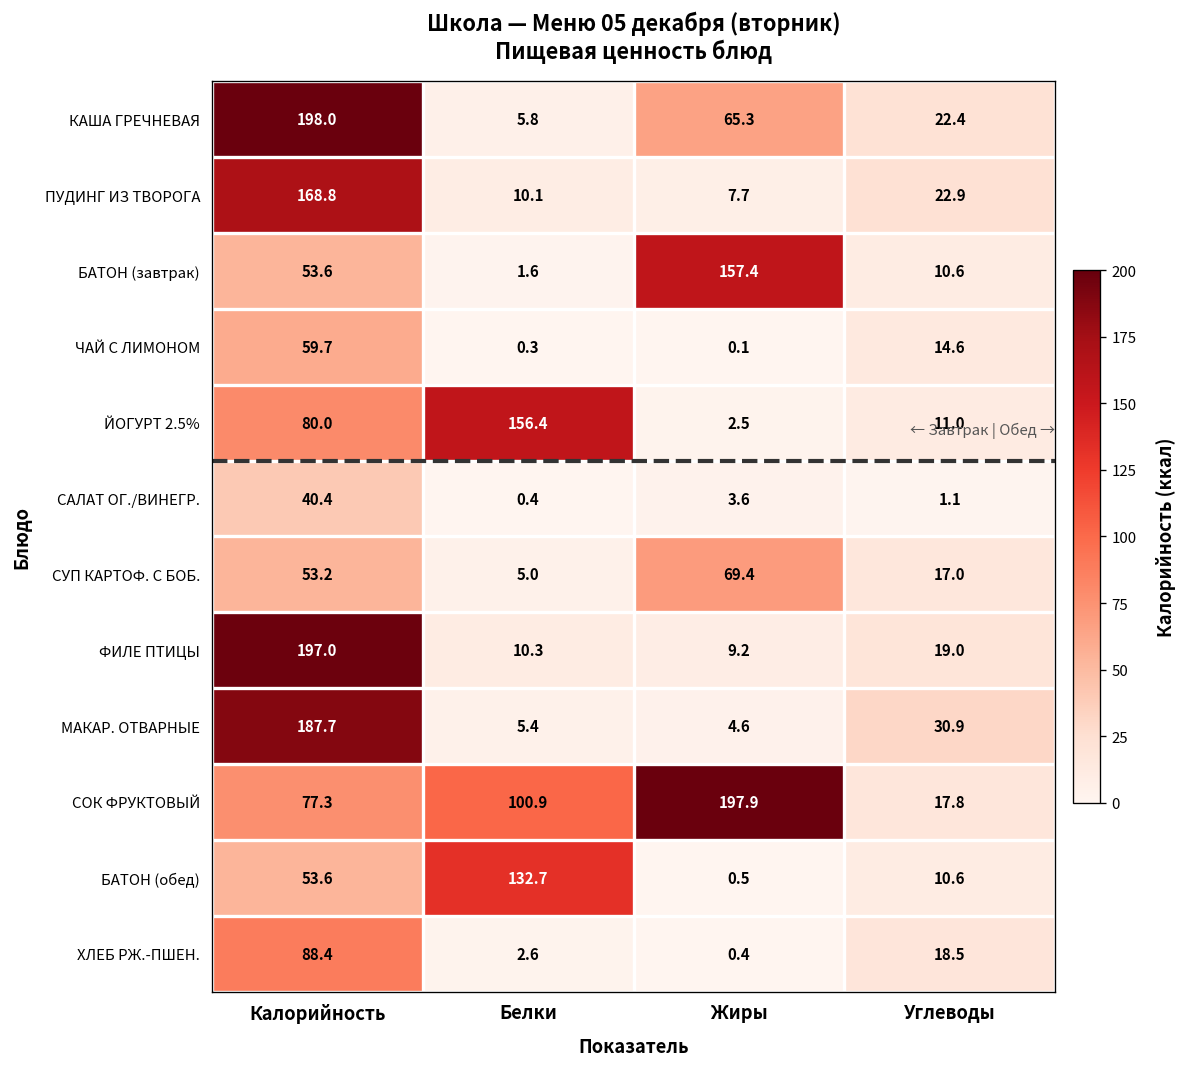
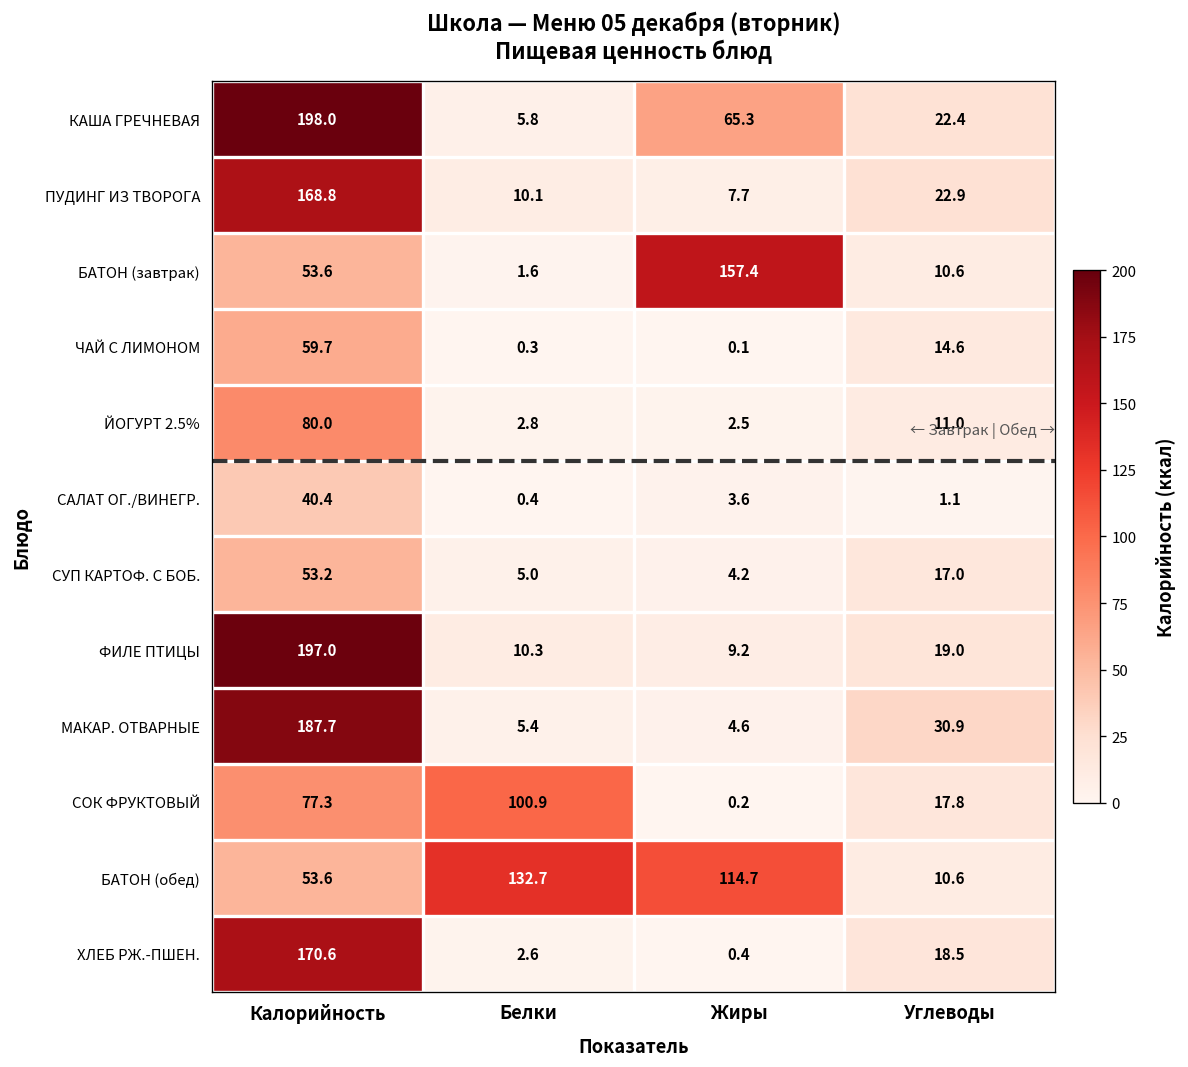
  {
    "КАША ГРЕЧНЕВАЯ": {
      "Калорийность": 198.0,
      "Белки": 5.8,
      "Жиры": 65.3,
      "Углеводы": 22.4
    },
    "ПУДИНГ ИЗ ТВОРОГА": {
      "Калорийность": 168.8,
      "Белки": 10.1,
      "Жиры": 7.7,
      "Углеводы": 22.9
    },
    "БАТОН (завтрак)": {
      "Калорийность": 53.6,
      "Белки": 1.6,
      "Жиры": 157.4,
      "Углеводы": 10.6
    },
    "ЧАЙ С ЛИМОНОМ": {
      "Калорийность": 59.7,
      "Белки": 0.3,
      "Жиры": 0.1,
      "Углеводы": 14.6
    },
    "ЙОГУРТ 2.5%": {
      "Калорийность": 80.0,
-     "Белки": 156.4,
+     "Белки": 2.8,
      "Жиры": 2.5
    },
    "САЛАТ ОГ./ВИНЕГР.": {
      "Калорийность": 40.4,
      "Белки": 0.4,
      "Жиры": 3.6,
      "Углеводы": 1.1
    },
    "СУП КАРТОФ. С БОБ.": {
      "Калорийность": 53.2,
      "Белки": 5.0,
-     "Жиры": 69.4,
+     "Жиры": 4.2,
      "Углеводы": 17.0
    },
    "ФИЛЕ ПТИЦЫ": {
      "Калорийность": 197.0,
      "Белки": 10.3,
      "Жиры": 9.2,
      "Углеводы": 19.0
    },
    "МАКАР. ОТВАРНЫЕ": {
      "Калорийность": 187.7,
      "Белки": 5.4,
      "Жиры": 4.6,
      "Углеводы": 30.9
    },
    "СОК ФРУКТОВЫЙ": {
      "Калорийность": 77.3,
      "Белки": 100.9,
-     "Жиры": 197.9,
+     "Жиры": 0.2,
      "Углеводы": 17.8
    },
    "БАТОН (обед)": {
      "Калорийность": 53.6,
      "Белки": 132.7,
-     "Жиры": 0.5,
+     "Жиры": 114.7,
      "Углеводы": 10.6
    },
    "ХЛЕБ РЖ.-ПШЕН.": {
-     "Калорийность": 88.4,
+     "Калорийность": 170.6,
      "Белки": 2.6,
      "Жиры": 0.4,
      "Углеводы": 18.5
    }
  }
